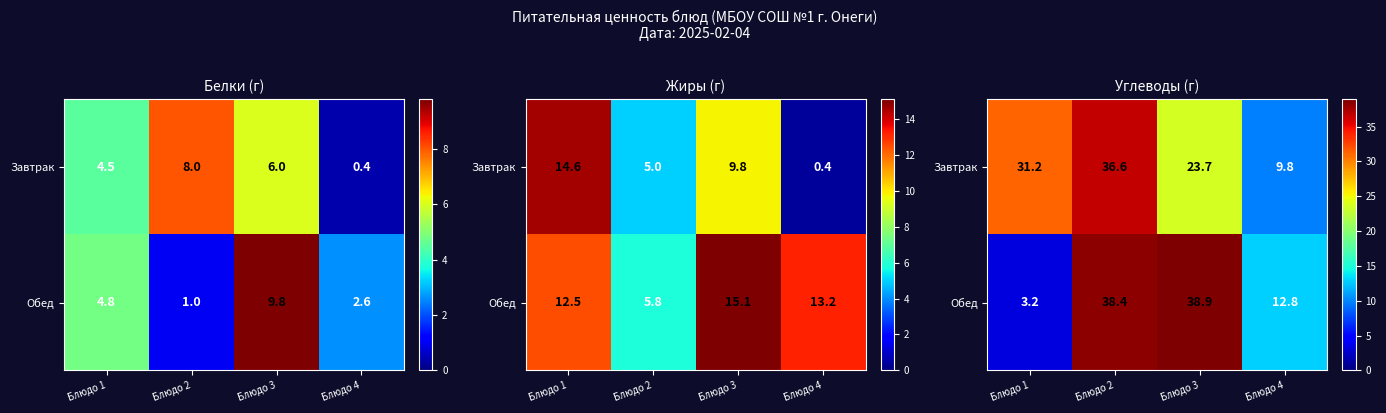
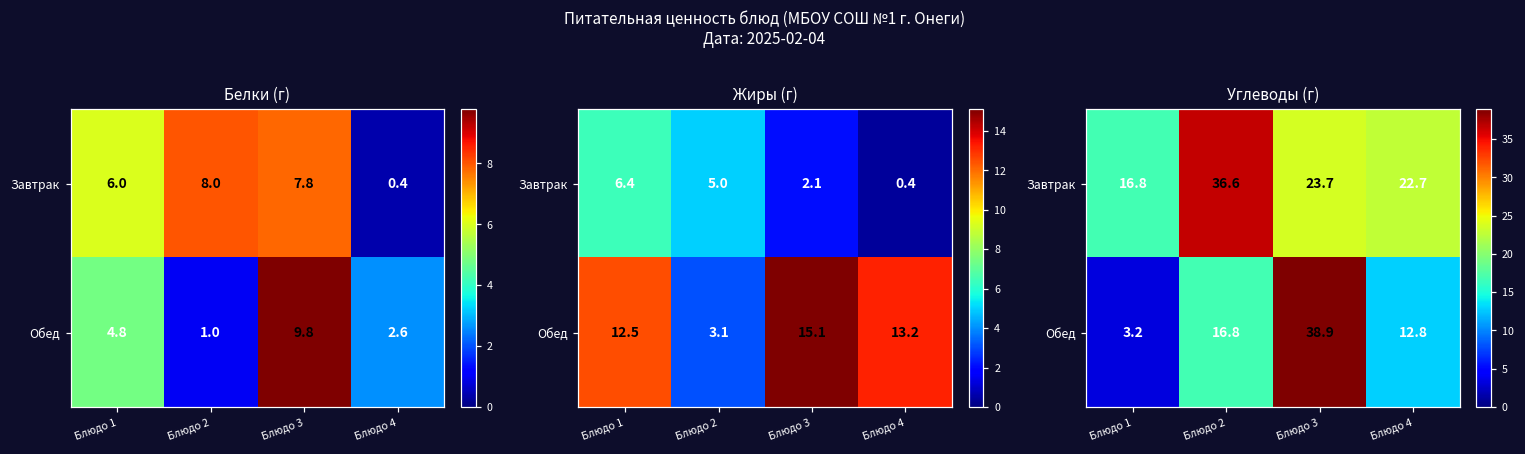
  {
    "Белки (г)": {
      "Завтрак": {
-       "Блюдо 1": 4.5,
+       "Блюдо 1": 6.0,
        "Блюдо 2": 8.0,
-       "Блюдо 3": 6.0,
+       "Блюдо 3": 7.8,
        "Блюдо 4": 0.4
      },
      "Обед": {
        "Блюдо 1": 4.8,
        "Блюдо 2": 1.0,
        "Блюдо 3": 9.8,
        "Блюдо 4": 2.6
      }
    },
    "Жиры (г)": {
      "Завтрак": {
-       "Блюдо 1": 14.6,
+       "Блюдо 1": 6.4,
        "Блюдо 2": 5.0,
-       "Блюдо 3": 9.8,
+       "Блюдо 3": 2.1,
        "Блюдо 4": 0.4
      },
      "Обед": {
        "Блюдо 1": 12.5,
-       "Блюдо 2": 5.8,
+       "Блюдо 2": 3.1,
        "Блюдо 3": 15.1,
        "Блюдо 4": 13.2
      }
    },
    "Углеводы (г)": {
      "Завтрак": {
-       "Блюдо 1": 31.2,
+       "Блюдо 1": 16.8,
        "Блюдо 2": 36.6,
        "Блюдо 3": 23.7,
-       "Блюдо 4": 9.8
+       "Блюдо 4": 22.7
      },
      "Обед": {
        "Блюдо 1": 3.2,
-       "Блюдо 2": 38.4,
+       "Блюдо 2": 16.8,
        "Блюдо 3": 38.9,
        "Блюдо 4": 12.8
      }
    }
  }
